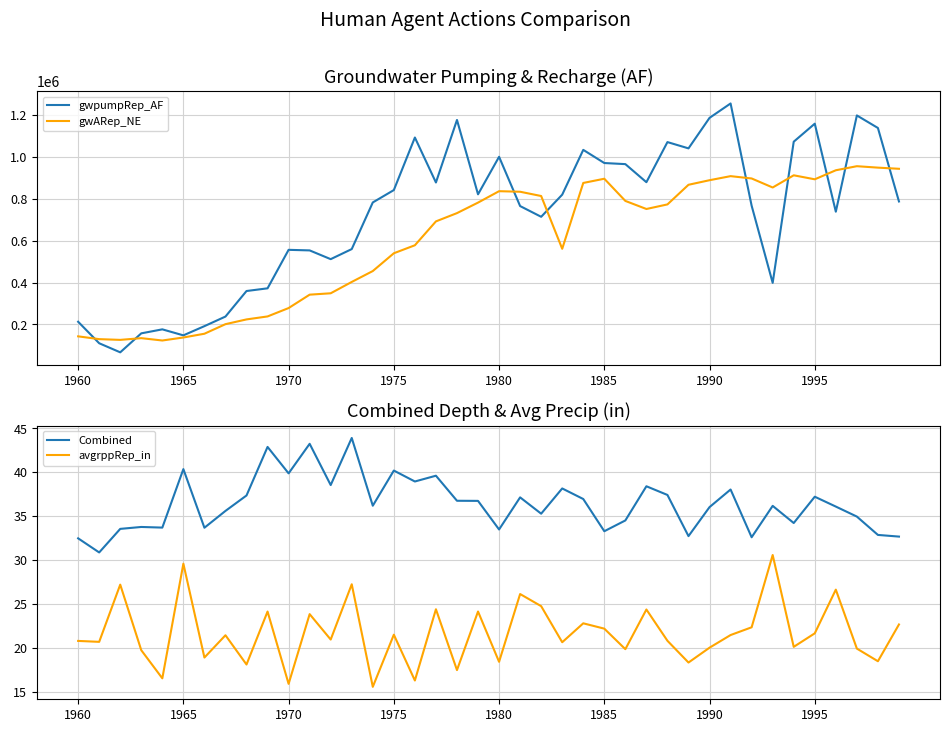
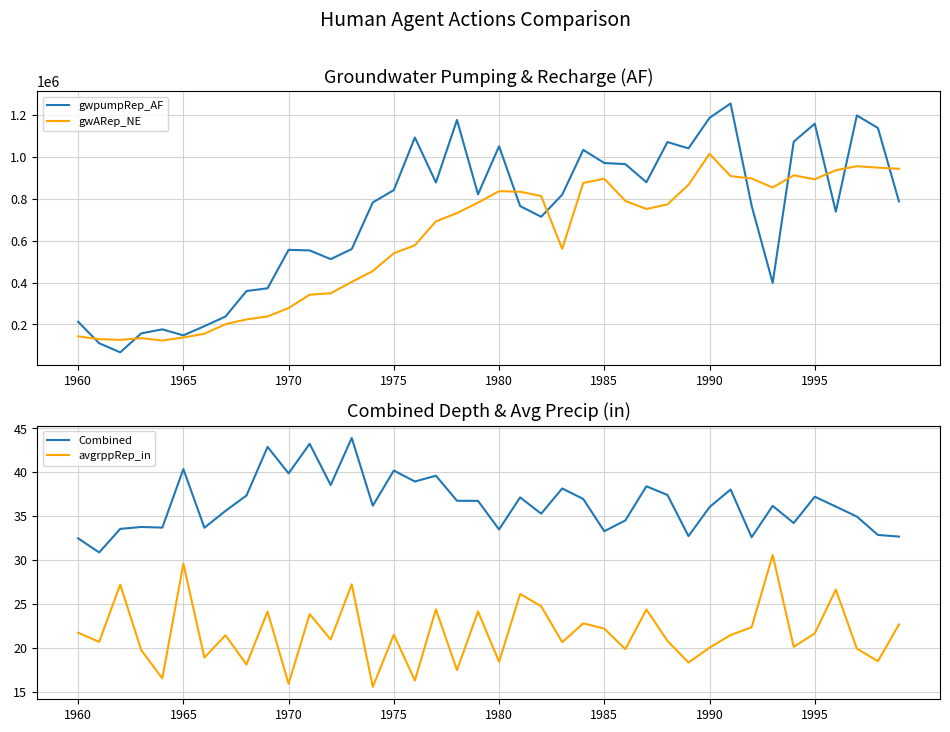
  {
    "Groundwater Pumping & Recharge (AF)": {
      "gwpumpRep_AF": {
        "1960": 210000,
        "1970": 560000,
        "1975": 840000,
-       "1980": 1000000,
+       "1980": 1050000,
        "1985": 970000,
        "1990": 1190000,
        "1995": 1160000
      },
      "gwARep_NE": {
        "1960": 140000,
        "1970": 280000,
        "1975": 540000,
        "1980": 840000,
        "1985": 900000,
-       "1990": 890000,
+       "1990": 1020000,
        "1995": 890000
      }
    },
    "Combined Depth & Avg Precip (in)": {
      "Combined": {
        "1960": 32,
        "1965": 40,
        "1970": 40,
        "1975": 40,
        "1980": 33,
        "1985": 33,
        "1990": 36,
        "1995": 37
      },
      "avgrppRep_in": {
-       "1960": 21,
+       "1960": 22,
        "1965": 30,
        "1970": 16,
        "1975": 21,
        "1980": 18,
        "1985": 22,
        "1990": 20,
        "1995": 22
      }
    }
  }
